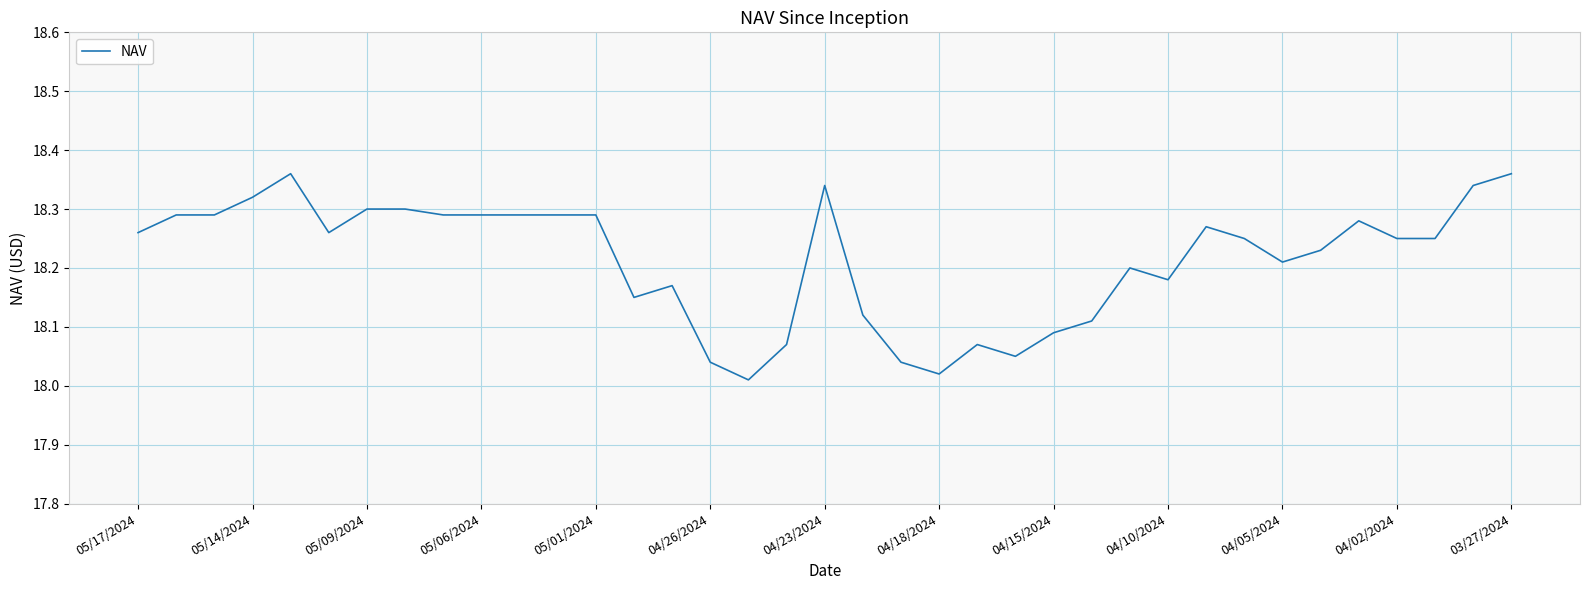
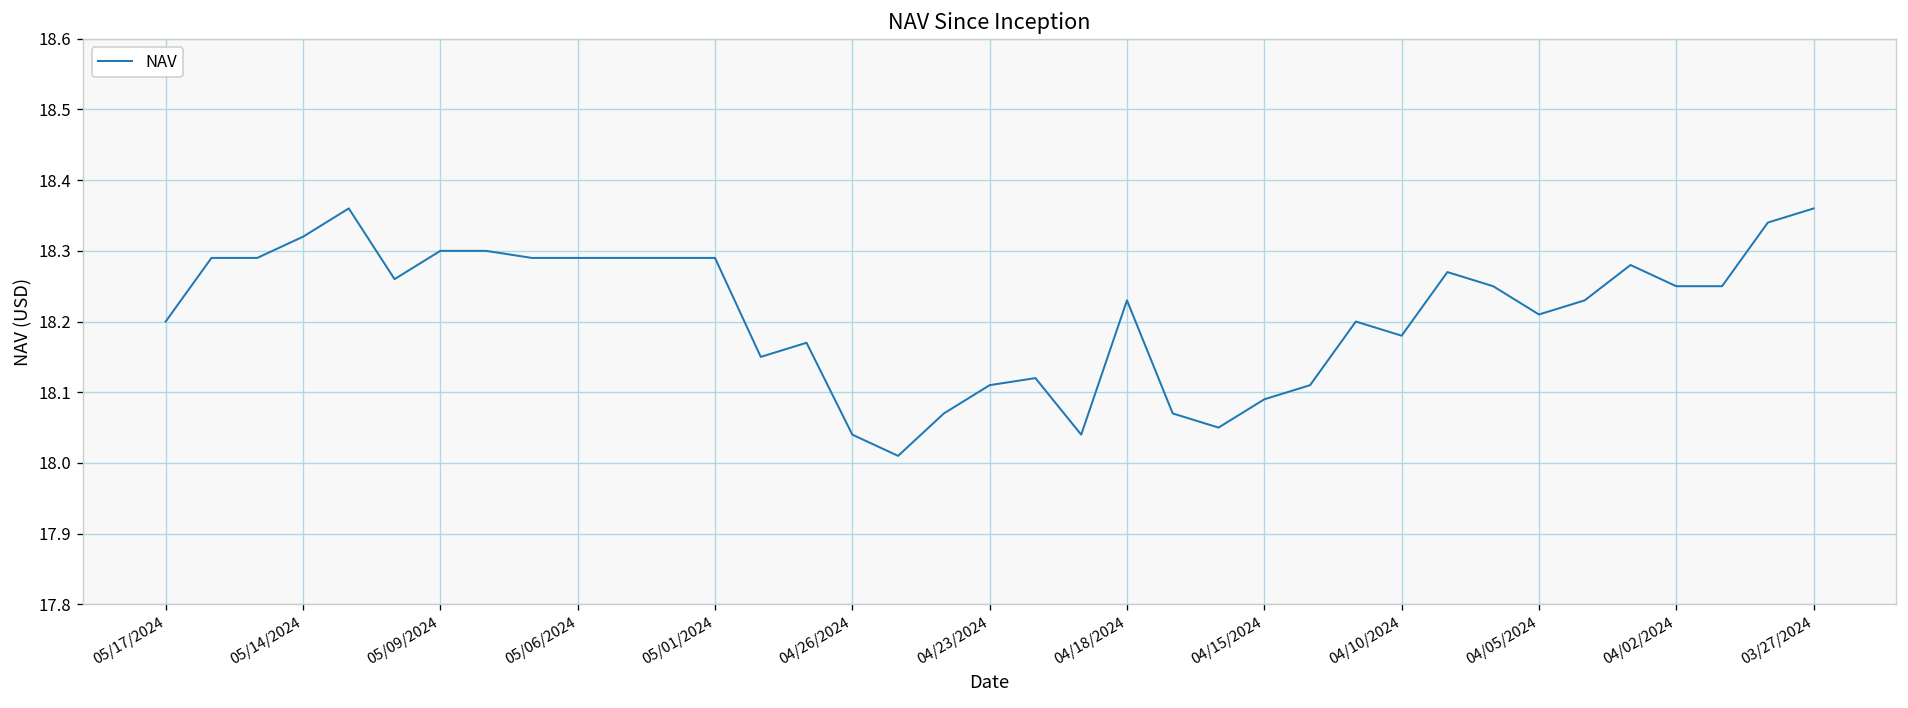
  {
-   "05/17/2024": 18.26,
+   "05/17/2024": 18.20,
    "05/14/2024": 18.32,
    "05/09/2024": 18.30,
    "05/06/2024": 18.29,
    "05/01/2024": 18.29,
    "04/26/2024": 18.04,
-   "04/23/2024": 18.34,
-   "04/18/2024": 18.02,
+   "04/23/2024": 18.11,
+   "04/18/2024": 18.23,
    "04/15/2024": 18.09,
    "04/10/2024": 18.18,
    "04/05/2024": 18.21,
    "04/02/2024": 18.25,
    "03/27/2024": 18.36
  }
